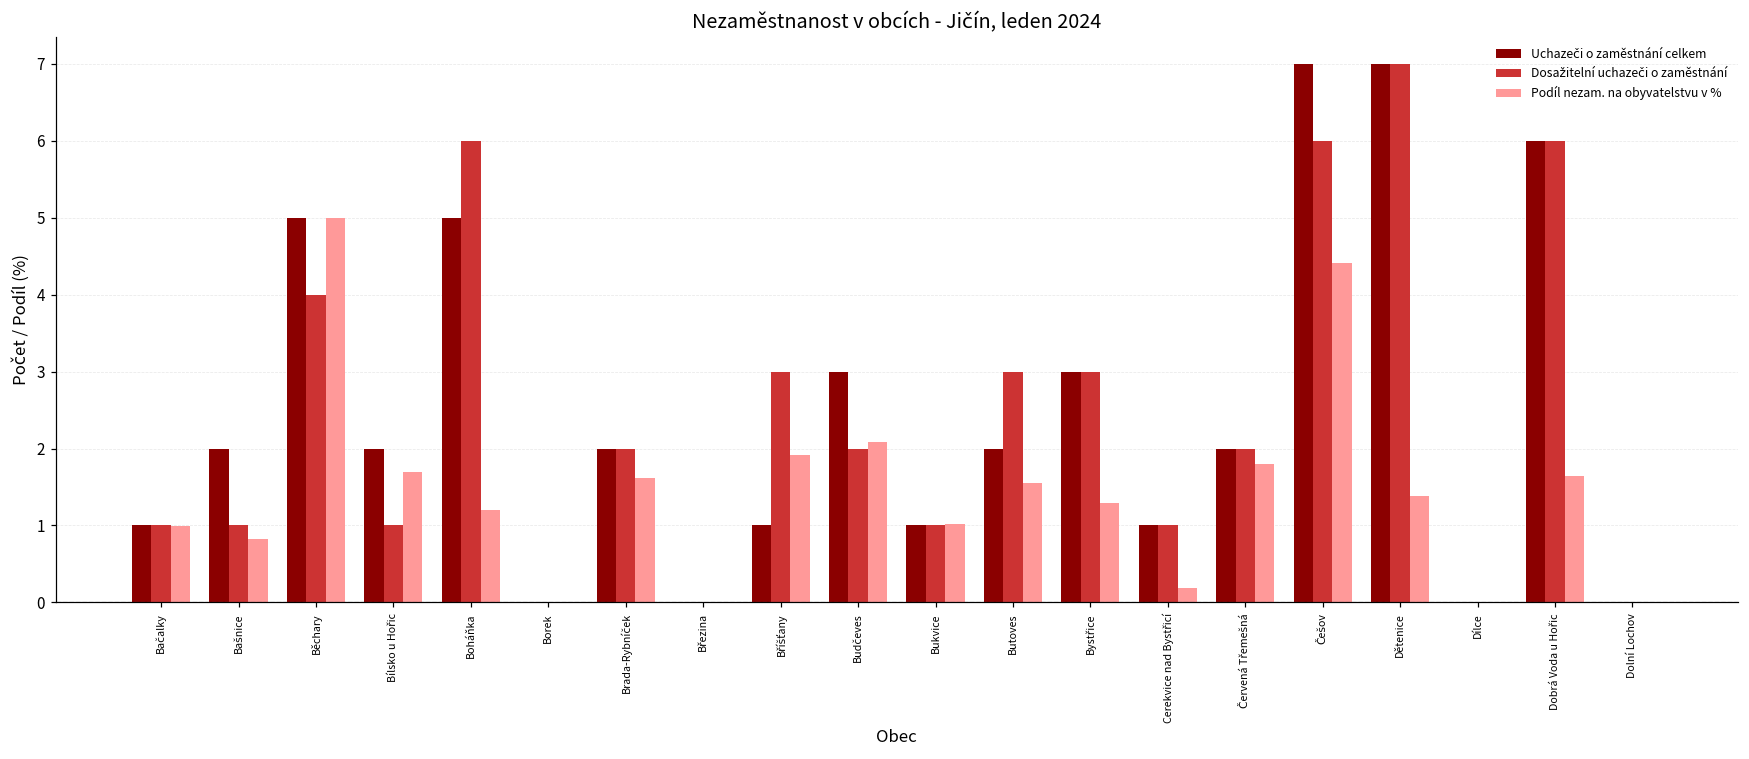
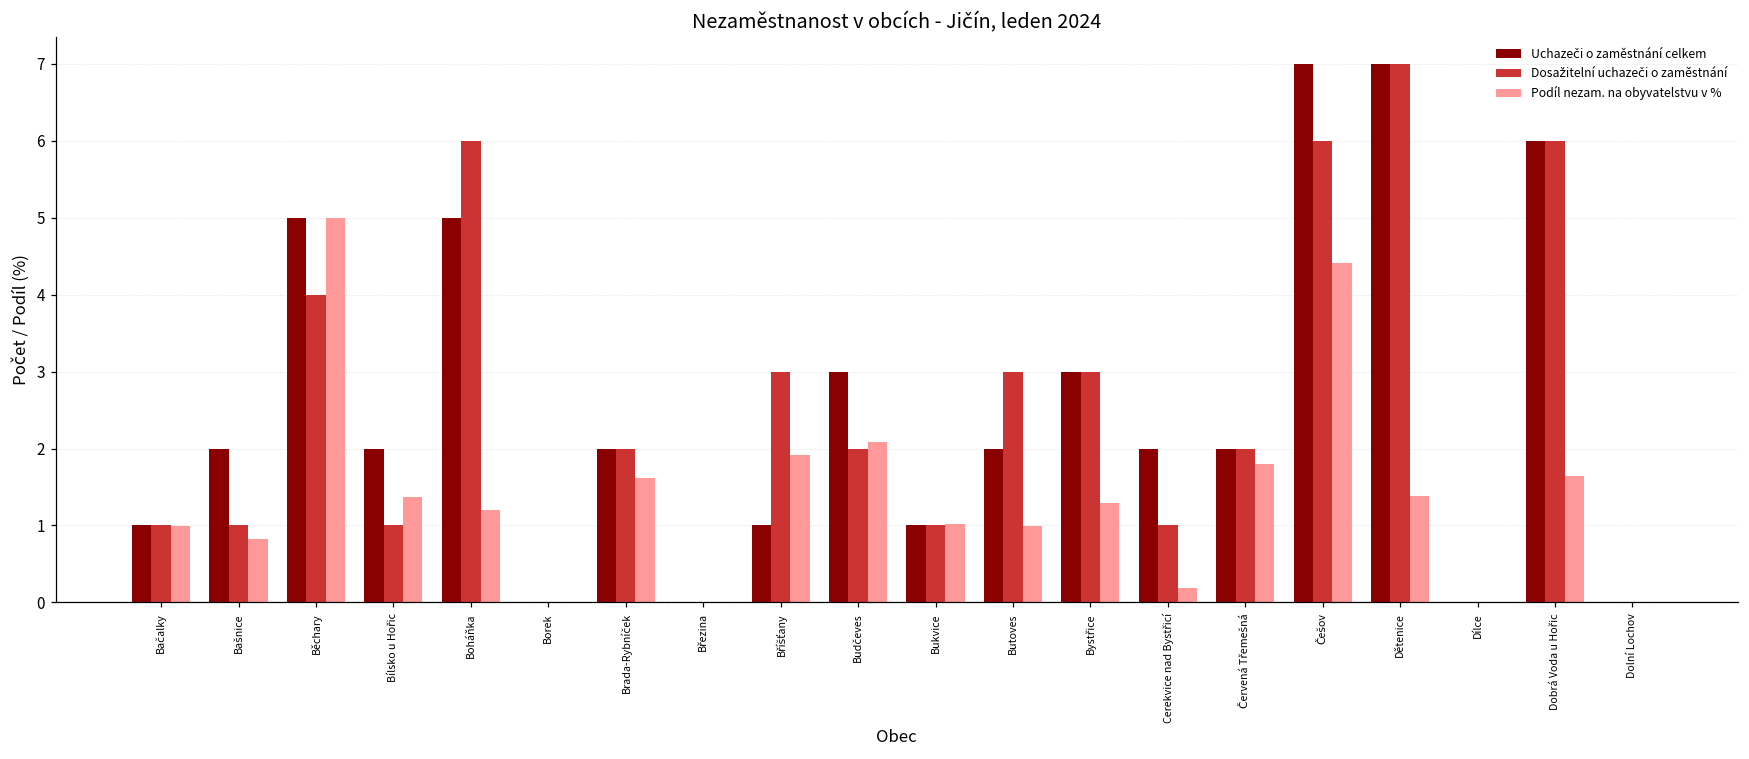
  {
    "Uchazeči o zaměstnání celkem": {
      "Bačalky": 1,
      "Bašnice": 2,
      "Běchary": 5,
      "Bílsko u Hořic": 2,
      "Boháňka": 5,
      "Borek": 0,
      "Brada-Rybníček": 2,
      "Březina": 0,
      "Bříšťany": 1,
      "Budčeves": 3,
      "Bukvice": 1,
      "Butoves": 2,
      "Bystřice": 3,
-     "Cerekvice nad Bystřicí": 1,
+     "Cerekvice nad Bystřicí": 2,
      "Červená Třemešná": 2,
      "Češov": 7,
      "Dětenice": 7,
      "Dílce": 0,
      "Dobrá Voda u Hořic": 6,
      "Dolní Lochov": 0
    },
    "Dosažitelní uchazeči o zaměstnání": {
      "Bačalky": 1.0,
      "Bašnice": 1.0,
      "Běchary": 4.0,
      "Bílsko u Hořic": 1.0,
      "Boháňka": 6.0,
      "Borek": 0.0,
      "Brada-Rybníček": 2.0,
      "Březina": 0.0,
      "Bříšťany": 3.0,
      "Budčeves": 2.0,
      "Bukvice": 1.0,
      "Butoves": 3.0,
      "Bystřice": 3.0,
      "Cerekvice nad Bystřicí": 1.0,
      "Červená Třemešná": 2.0,
      "Češov": 6.0,
      "Dětenice": 7.0,
      "Dílce": 0.0,
      "Dobrá Voda u Hořic": 6.0,
      "Dolní Lochov": 0.0
    },
    "Podíl nezam. na obyvatelstvu v %": {
      "Bačalky": 1.0,
      "Bašnice": 0.8,
      "Běchary": 5.0,
-     "Bílsko u Hořic": 1.7,
+     "Bílsko u Hořic": 1.4,
      "Boháňka": 1.2,
      "Borek": 0.0,
      "Brada-Rybníček": 1.6,
      "Březina": 0.0,
      "Bříšťany": 1.9,
      "Budčeves": 2.1,
      "Bukvice": 1.0,
-     "Butoves": 1.5,
+     "Butoves": 1.0,
      "Bystřice": 1.3,
      "Cerekvice nad Bystřicí": 0.2,
      "Červená Třemešná": 1.8,
      "Češov": 4.4,
      "Dětenice": 1.4,
      "Dílce": 0.0,
      "Dobrá Voda u Hořic": 1.6,
      "Dolní Lochov": 0.0
    }
  }
